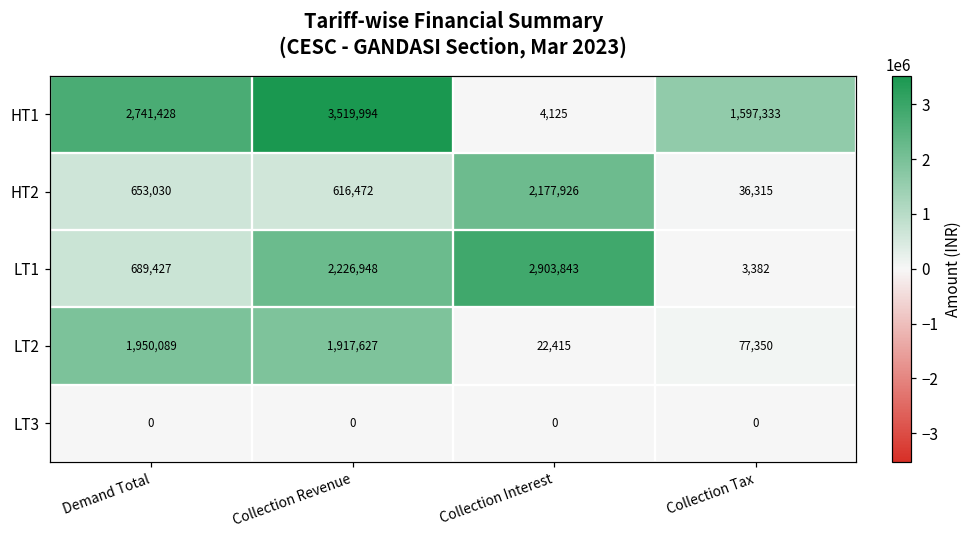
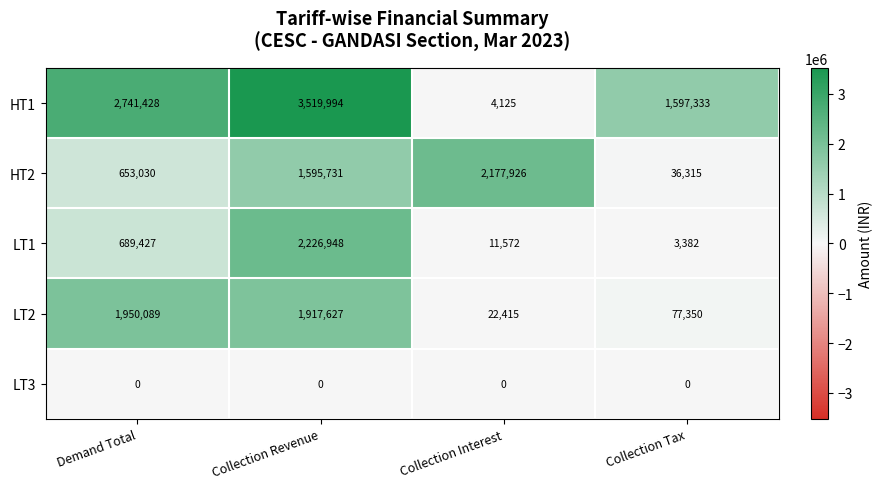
  {
    "HT1": {
      "Demand Total": "2,741,428",
      "Collection Revenue": "3,519,994",
      "Collection Interest": "4,125",
      "Collection Tax": "1,597,333"
    },
    "HT2": {
      "Demand Total": "653,030",
-     "Collection Revenue": "616,472",
+     "Collection Revenue": "1,595,731",
      "Collection Interest": "2,177,926",
      "Collection Tax": "36,315"
    },
    "LT1": {
      "Demand Total": "689,427",
      "Collection Revenue": "2,226,948",
-     "Collection Interest": "2,903,843",
+     "Collection Interest": "11,572",
      "Collection Tax": "3,382"
    },
    "LT2": {
      "Demand Total": "1,950,089",
      "Collection Revenue": "1,917,627",
      "Collection Interest": "22,415",
      "Collection Tax": "77,350"
    },
    "LT3": {
      "Demand Total": "0",
      "Collection Revenue": "0",
      "Collection Interest": "0",
      "Collection Tax": "0"
    }
  }
